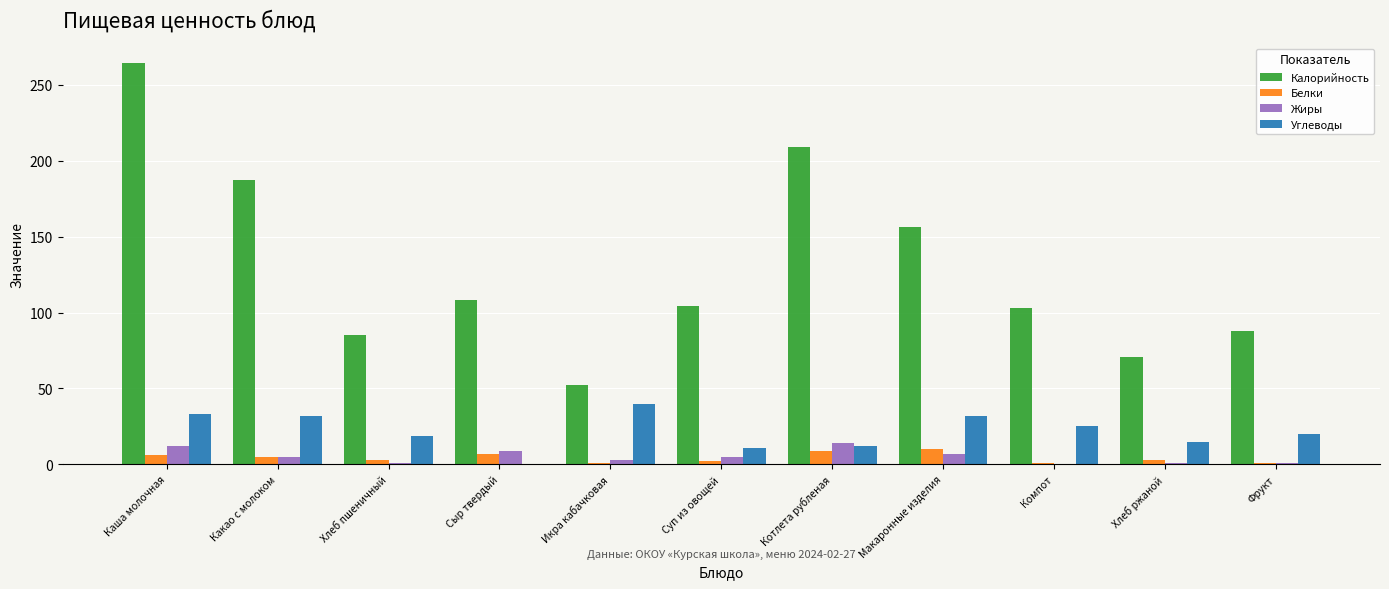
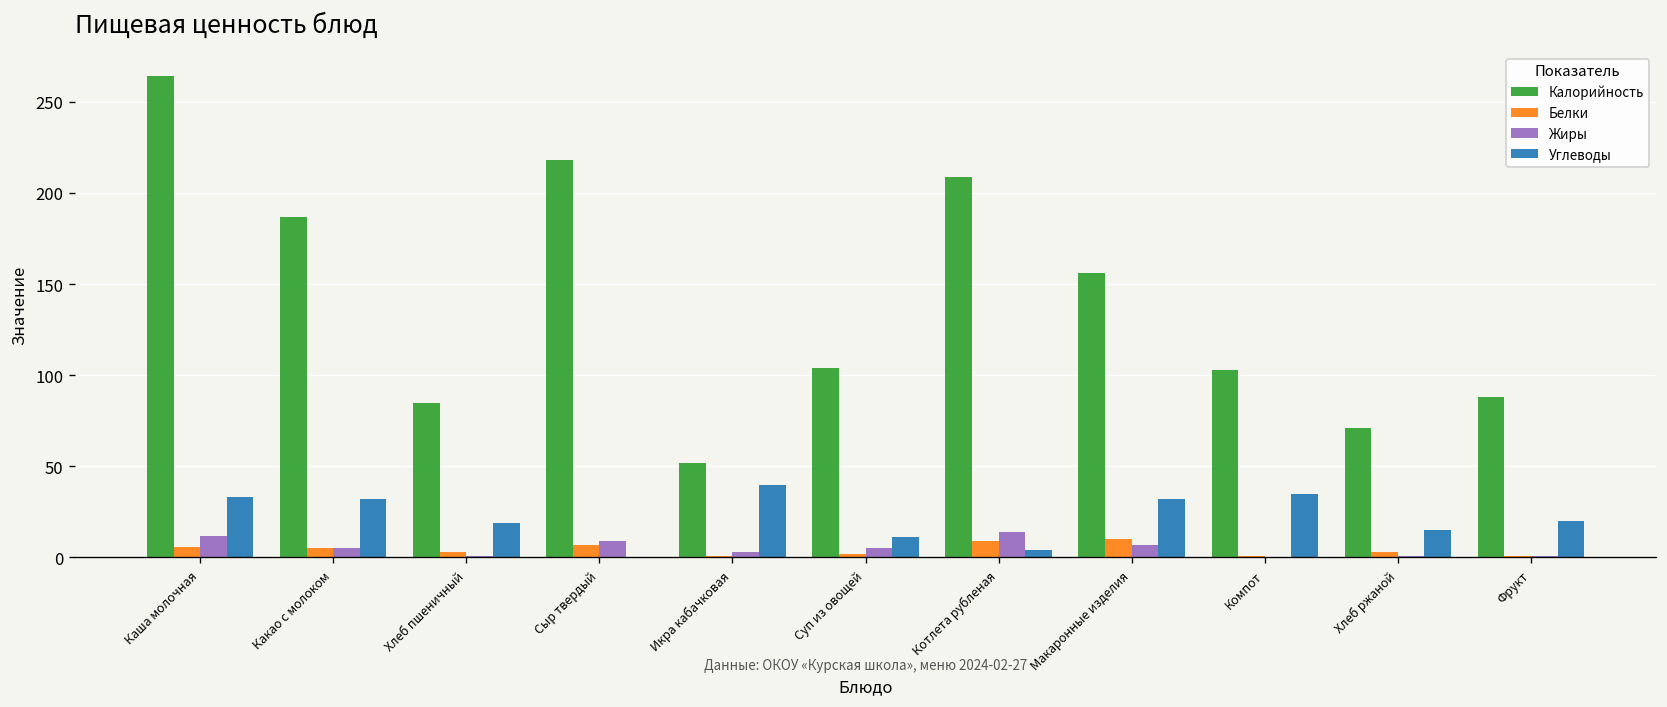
  {
    "Калорийность": {
      "Каша молочная": 264,
      "Какао с молоком": 187,
      "Хлеб пшеничный": 85,
-     "Сыр твердый": 108,
+     "Сыр твердый": 218,
      "Икра кабачковая": 52,
      "Суп из овощей": 104,
      "Котлета рубленая": 209,
      "Макаронные изделия": 156,
      "Компот": 103,
      "Хлеб ржаной": 71,
      "Фрукт": 88
    },
    "Белки": {
      "Каша молочная": 6,
      "Какао с молоком": 5,
      "Хлеб пшеничный": 3,
      "Сыр твердый": 7,
      "Суп из овощей": 2,
      "Котлета рубленая": 9,
      "Макаронные изделия": 10,
      "Хлеб ржаной": 3
    },
    "Жиры": {
      "Каша молочная": 12,
      "Какао с молоком": 5,
      "Сыр твердый": 9,
      "Икра кабачковая": 3,
      "Суп из овощей": 5,
      "Котлета рубленая": 14,
      "Макаронные изделия": 7,
      "Компот": 0
    },
    "Углеводы": {
      "Каша молочная": 33,
      "Какао с молоком": 32,
      "Хлеб пшеничный": 19,
      "Сыр твердый": 0,
      "Икра кабачковая": 40,
      "Суп из овощей": 11,
-     "Котлета рубленая": 12,
+     "Котлета рубленая": 4,
      "Макаронные изделия": 32,
-     "Компот": 25,
+     "Компот": 35,
      "Хлеб ржаной": 15,
      "Фрукт": 20
    }
  }
